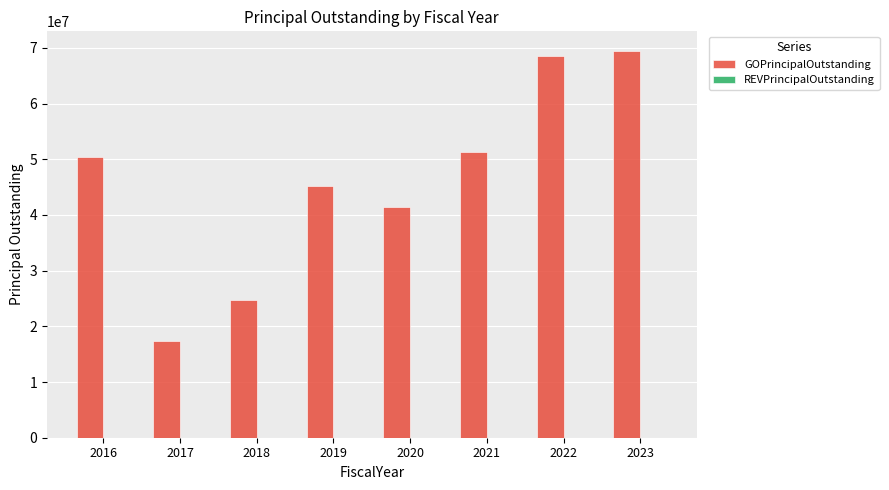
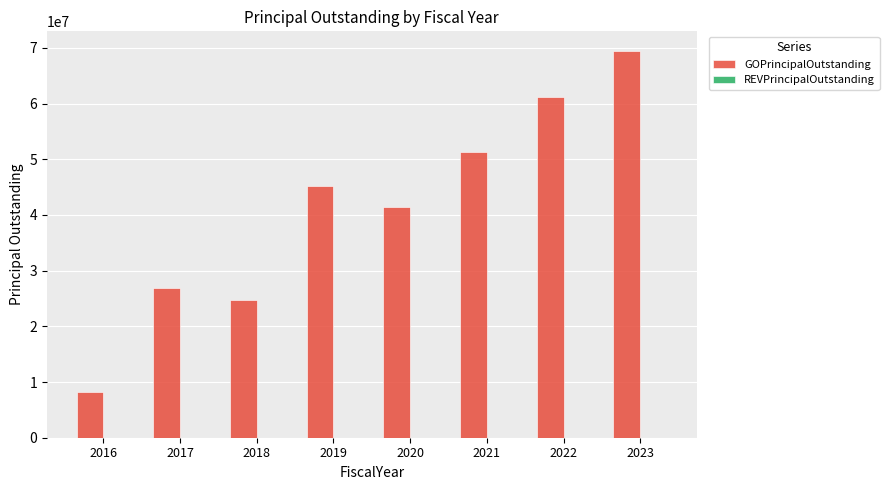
  {
    "GOPrincipalOutstanding": {
-     "2016": 50000000,
-     "2017": 17000000,
+     "2016": 8000000,
+     "2017": 27000000,
      "2018": 25000000,
      "2019": 45000000,
      "2020": 41000000,
      "2021": 51000000,
-     "2022": 69000000,
+     "2022": 61000000,
      "2023": 69000000
    },
    "REVPrincipalOutstanding": {
      "2016": 0,
      "2017": 0,
      "2018": 0,
      "2019": 0,
      "2020": 0,
      "2021": 0,
      "2022": 0,
      "2023": 0
    }
  }
